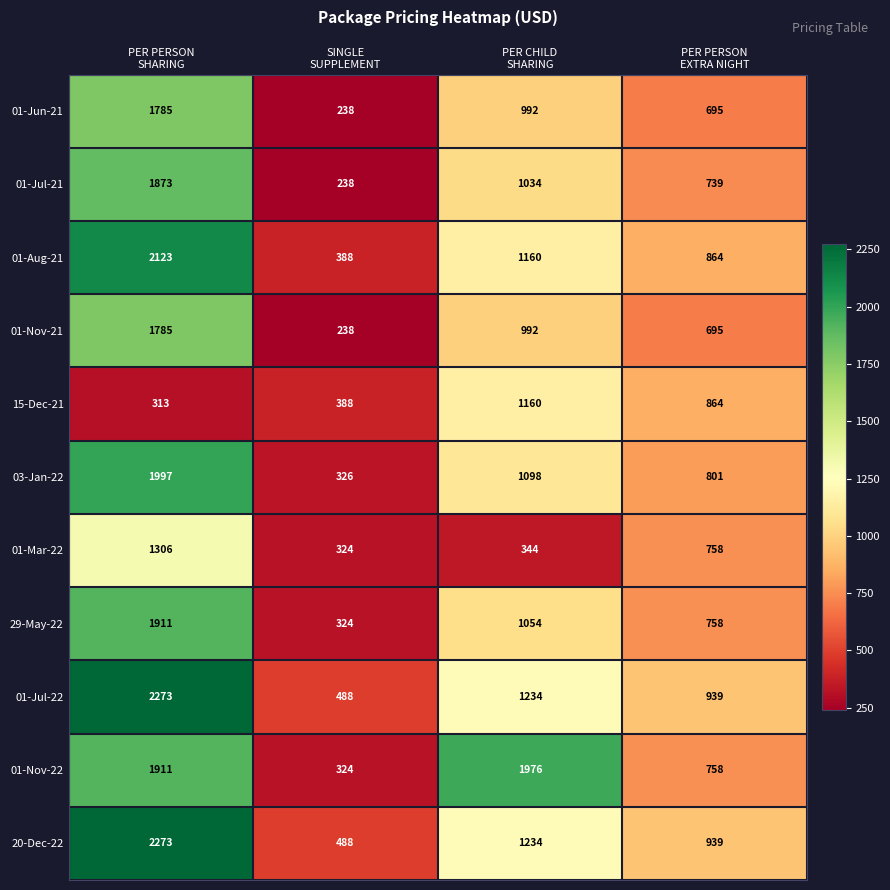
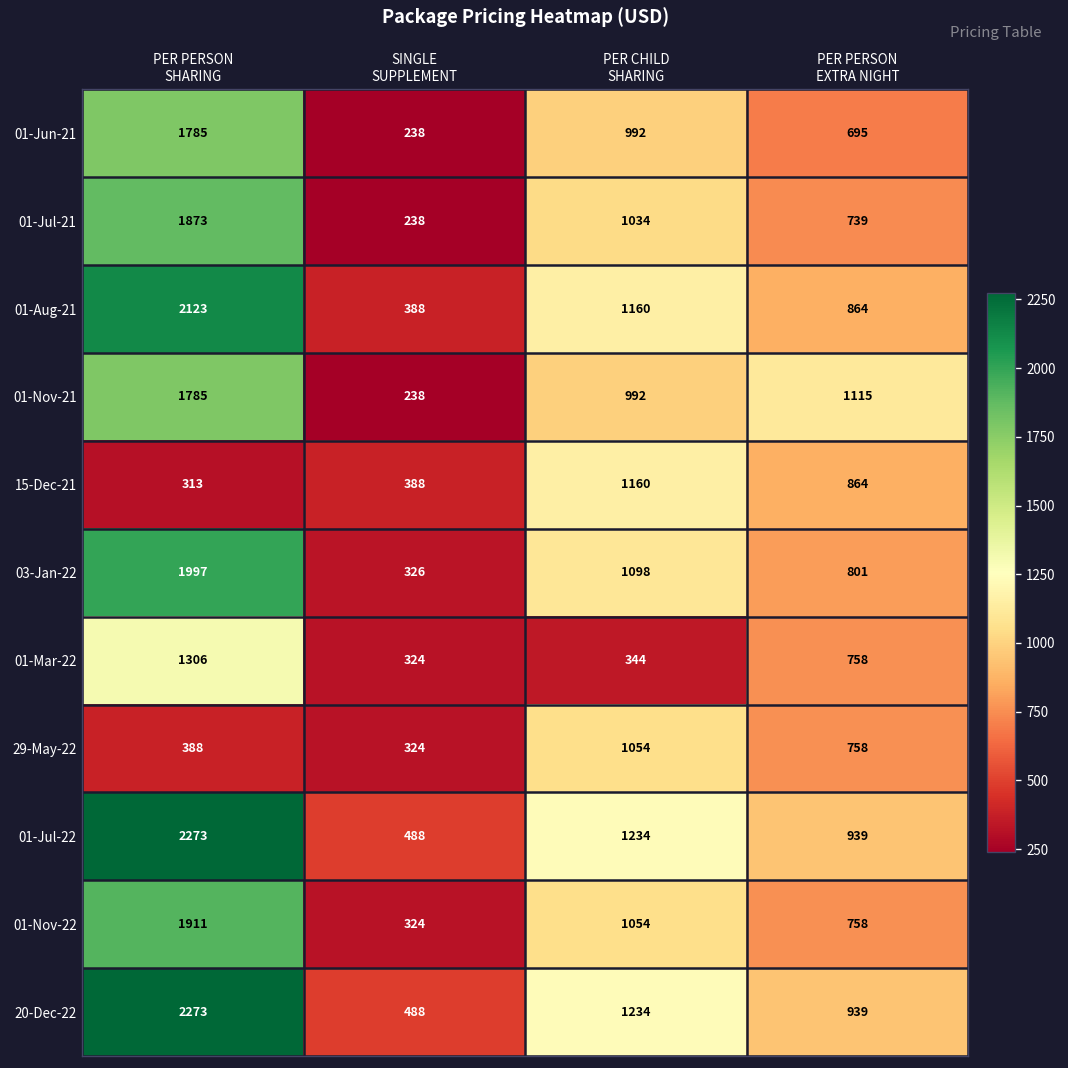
  {
    "01-Jun-21": {
      "PER PERSON SHARING": 1785,
      "SINGLE SUPPLEMENT": 238,
      "PER CHILD SHARING": 992,
      "PER PERSON EXTRA NIGHT": 695
    },
    "01-Jul-21": {
      "PER PERSON SHARING": 1873,
      "SINGLE SUPPLEMENT": 238,
      "PER CHILD SHARING": 1034,
      "PER PERSON EXTRA NIGHT": 739
    },
    "01-Aug-21": {
      "PER PERSON SHARING": 2123,
      "SINGLE SUPPLEMENT": 388,
      "PER CHILD SHARING": 1160,
      "PER PERSON EXTRA NIGHT": 864
    },
    "01-Nov-21": {
      "PER PERSON SHARING": 1785,
      "SINGLE SUPPLEMENT": 238,
      "PER CHILD SHARING": 992,
-     "PER PERSON EXTRA NIGHT": 695
+     "PER PERSON EXTRA NIGHT": 1115
    },
    "15-Dec-21": {
      "PER PERSON SHARING": 313,
      "SINGLE SUPPLEMENT": 388,
      "PER CHILD SHARING": 1160,
      "PER PERSON EXTRA NIGHT": 864
    },
    "03-Jan-22": {
      "PER PERSON SHARING": 1997,
      "SINGLE SUPPLEMENT": 326,
      "PER CHILD SHARING": 1098,
      "PER PERSON EXTRA NIGHT": 801
    },
    "01-Mar-22": {
      "PER PERSON SHARING": 1306,
      "SINGLE SUPPLEMENT": 324,
      "PER CHILD SHARING": 344,
      "PER PERSON EXTRA NIGHT": 758
    },
    "29-May-22": {
-     "PER PERSON SHARING": 1911,
+     "PER PERSON SHARING": 388,
      "SINGLE SUPPLEMENT": 324,
      "PER CHILD SHARING": 1054,
      "PER PERSON EXTRA NIGHT": 758
    },
    "01-Jul-22": {
      "PER PERSON SHARING": 2273,
      "SINGLE SUPPLEMENT": 488,
      "PER CHILD SHARING": 1234,
      "PER PERSON EXTRA NIGHT": 939
    },
    "01-Nov-22": {
      "PER PERSON SHARING": 1911,
      "SINGLE SUPPLEMENT": 324,
-     "PER CHILD SHARING": 1976,
+     "PER CHILD SHARING": 1054,
      "PER PERSON EXTRA NIGHT": 758
    },
    "20-Dec-22": {
      "PER PERSON SHARING": 2273,
      "SINGLE SUPPLEMENT": 488,
      "PER CHILD SHARING": 1234,
      "PER PERSON EXTRA NIGHT": 939
    }
  }
